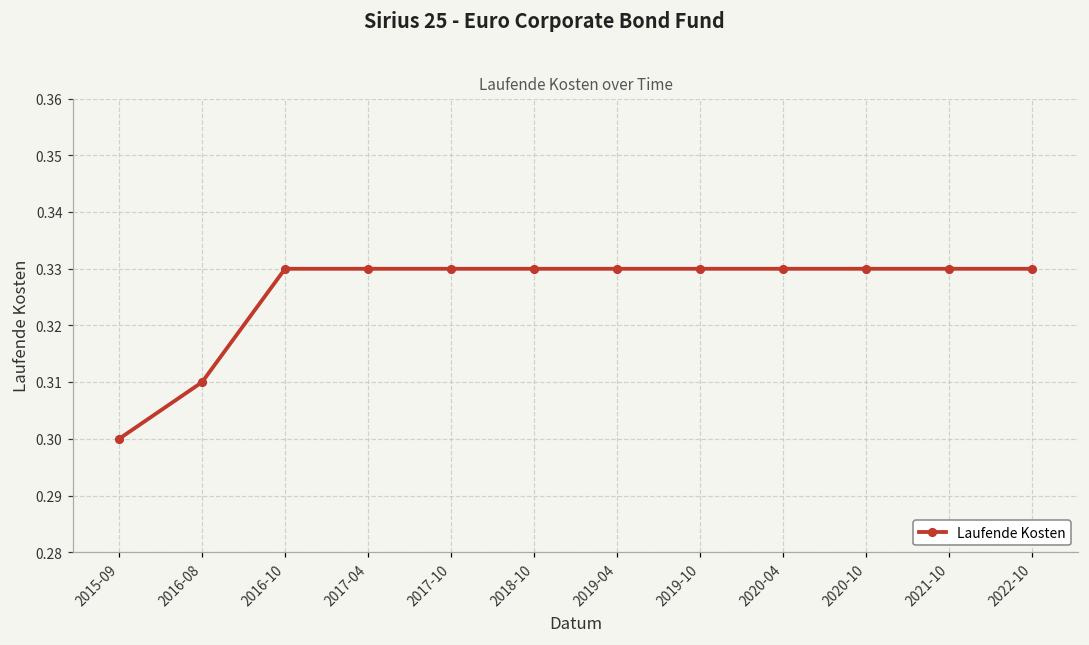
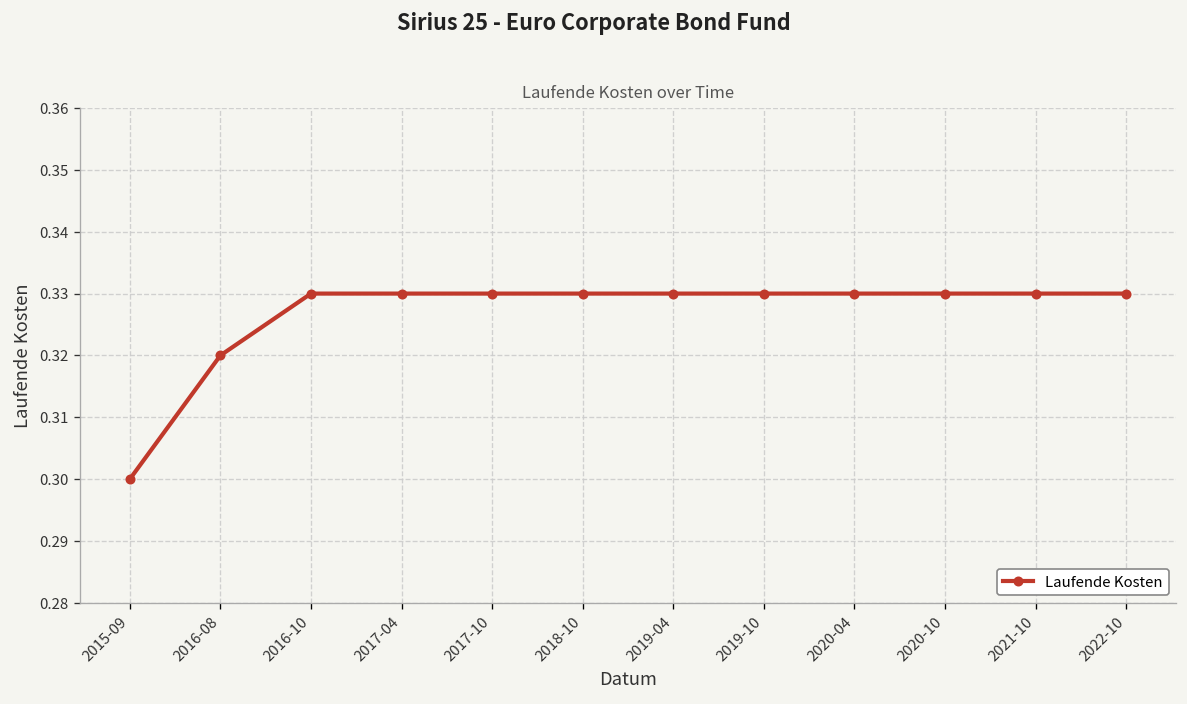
  {
    "2015-09": 0.30,
-   "2016-08": 0.31,
+   "2016-08": 0.32,
    "2016-10": 0.33,
    "2017-04": 0.33,
    "2017-10": 0.33,
    "2018-10": 0.33,
    "2019-04": 0.33,
    "2019-10": 0.33,
    "2020-04": 0.33,
    "2020-10": 0.33,
    "2021-10": 0.33,
    "2022-10": 0.33
  }
